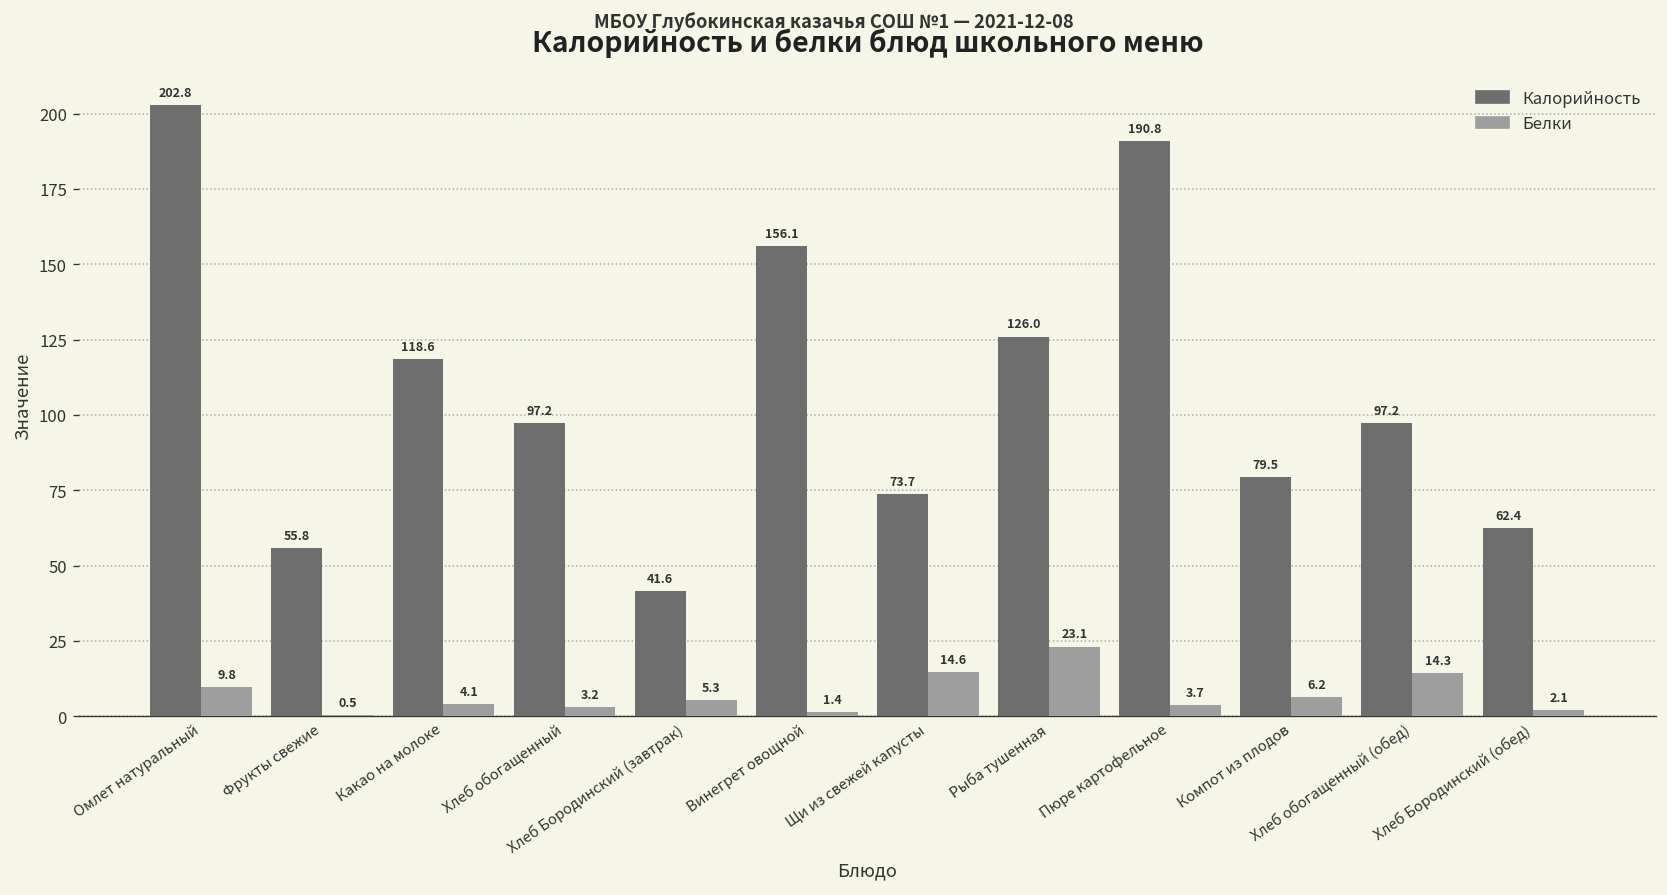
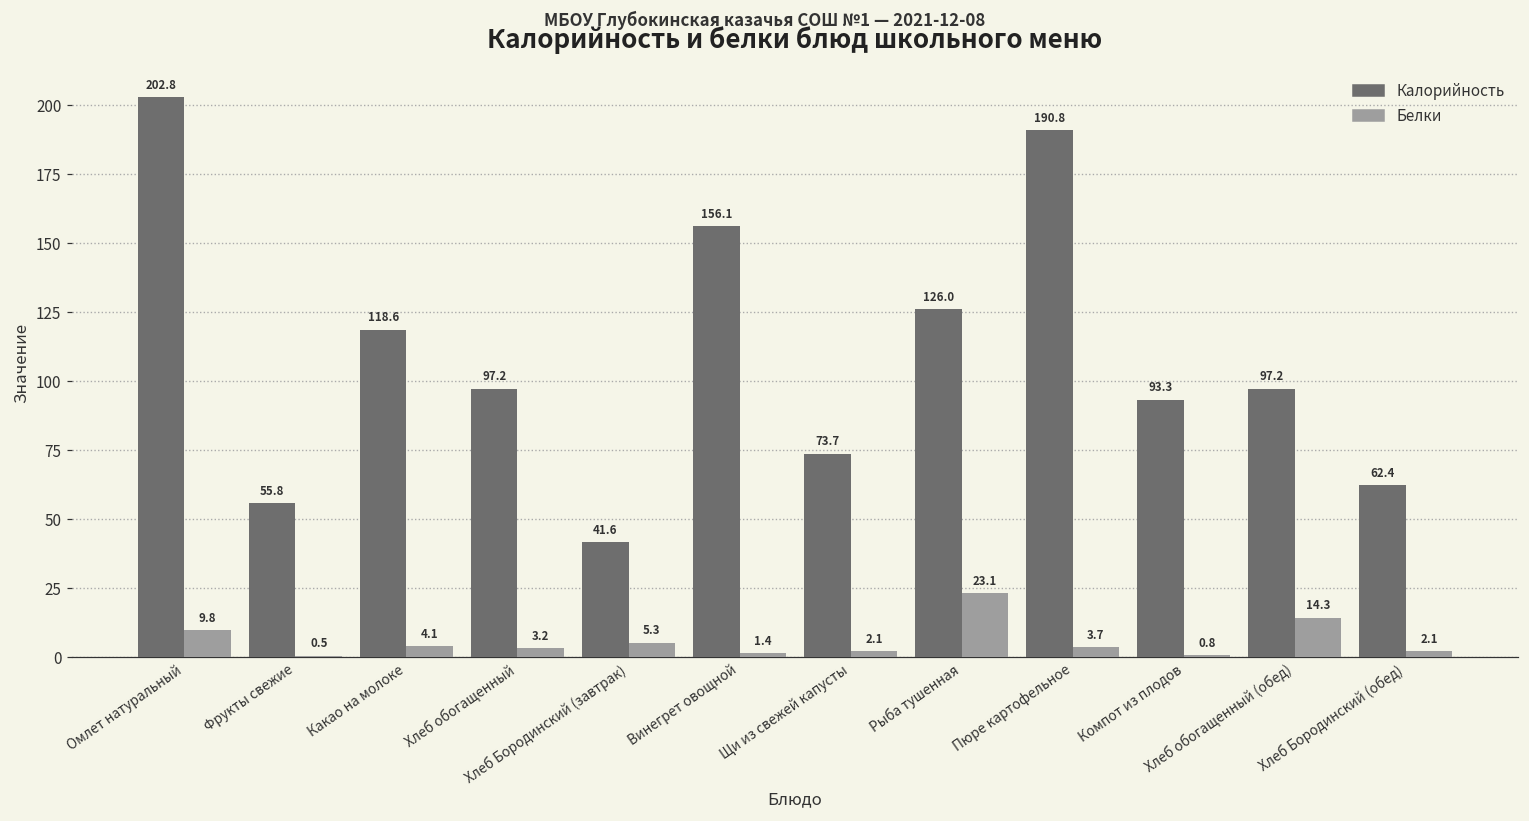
  {
    "Калорийность": {
      "Омлет натуральный": 202.8,
      "Фрукты свежие": 55.8,
      "Какао на молоке": 118.6,
      "Хлеб обогащенный": 97.2,
      "Хлеб Бородинский (завтрак)": 41.6,
      "Винегрет овощной": 156.1,
      "Щи из свежей капусты": 73.7,
      "Рыба тушенная": 126.0,
      "Пюре картофельное": 190.8,
-     "Компот из плодов": 79.5,
+     "Компот из плодов": 93.3,
      "Хлеб обогащенный (обед)": 97.2,
      "Хлеб Бородинский (обед)": 62.4
    },
    "Белки": {
      "Омлет натуральный": 9.8,
      "Фрукты свежие": 0.5,
      "Какао на молоке": 4.1,
      "Хлеб обогащенный": 3.2,
      "Хлеб Бородинский (завтрак)": 5.3,
      "Винегрет овощной": 1.4,
-     "Щи из свежей капусты": 14.6,
+     "Щи из свежей капусты": 2.1,
      "Рыба тушенная": 23.1,
      "Пюре картофельное": 3.7,
-     "Компот из плодов": 6.2,
+     "Компот из плодов": 0.8,
      "Хлеб обогащенный (обед)": 14.3,
      "Хлеб Бородинский (обед)": 2.1
    }
  }
